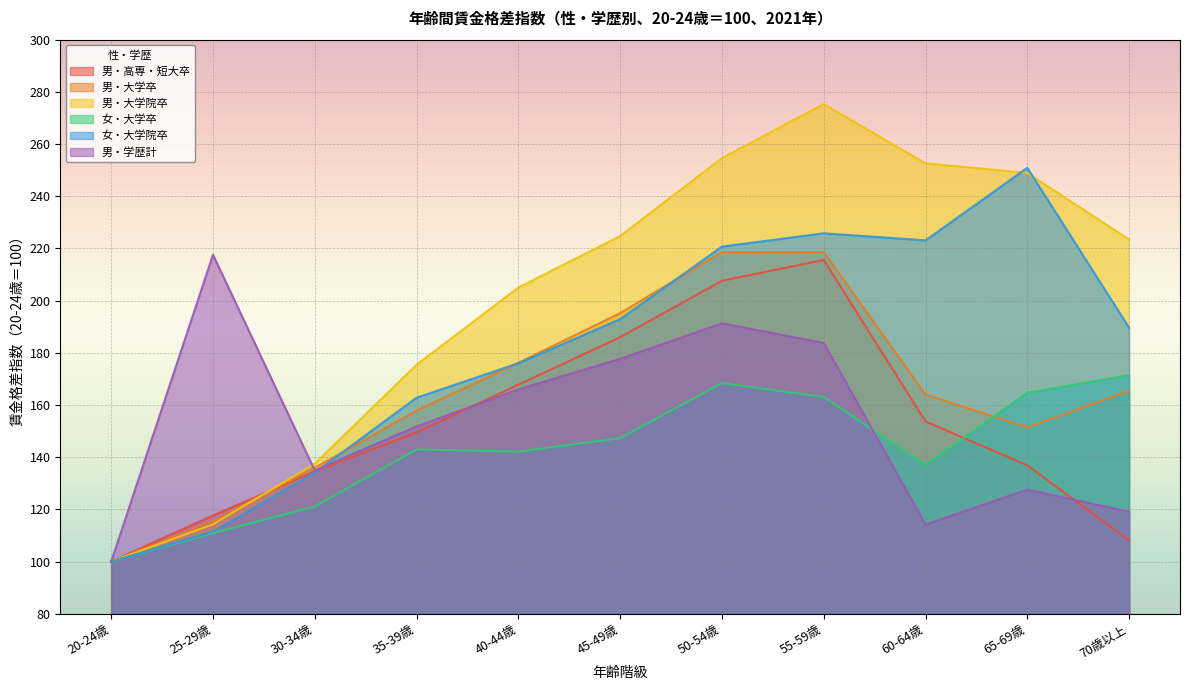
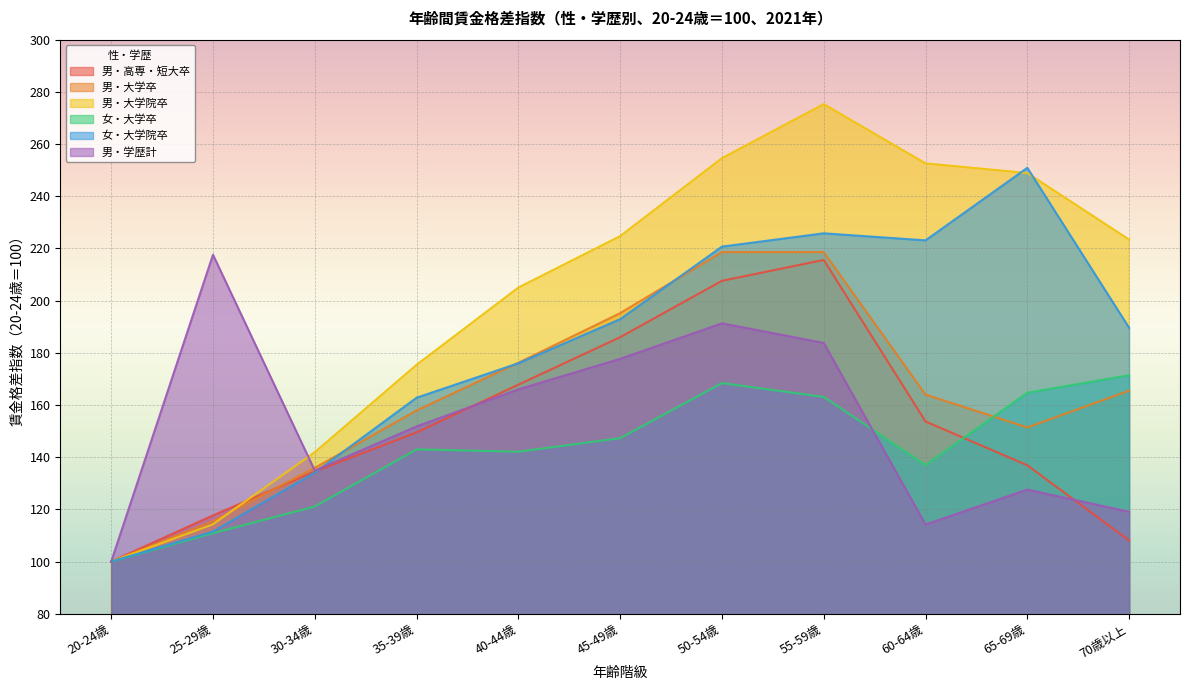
  {
    "男・大学院卒": {
      "25-29歳": 114,
-     "30-34歳": 138,
+     "30-34歳": 142,
      "35-39歳": 175,
      "40-44歳": 205,
      "45-49歳": 225,
      "50-54歳": 255,
      "55-59歳": 275,
      "60-64歳": 253,
      "65-69歳": 249,
      "70歳以上": 223
    },
    "女・大学卒": {
      "30-34歳": 121,
      "35-39歳": 143,
      "40-44歳": 142,
      "45-49歳": 147,
      "50-54歳": 168,
      "55-59歳": 163,
      "60-64歳": 137,
      "65-69歳": 165,
      "70歳以上": 171
    },
    "女・大学院卒": {
      "35-39歳": 163,
      "45-49歳": 193,
      "50-54歳": 221,
      "55-59歳": 226,
      "60-64歳": 223,
      "65-69歳": 251,
      "70歳以上": 190
    },
    "男・学歴計": {
      "25-29歳": 218,
      "35-39歳": 152,
      "40-44歳": 166,
      "45-49歳": 178,
      "50-54歳": 191,
      "55-59歳": 184,
      "60-64歳": 114,
      "65-69歳": 128,
      "70歳以上": 119
    }
  }
